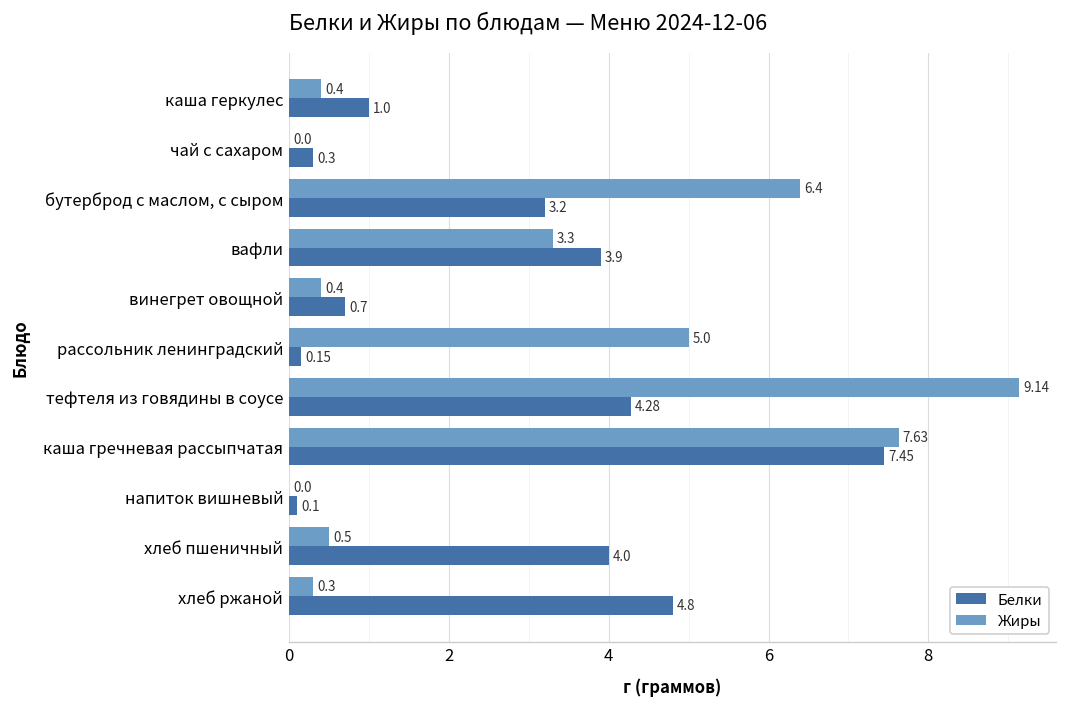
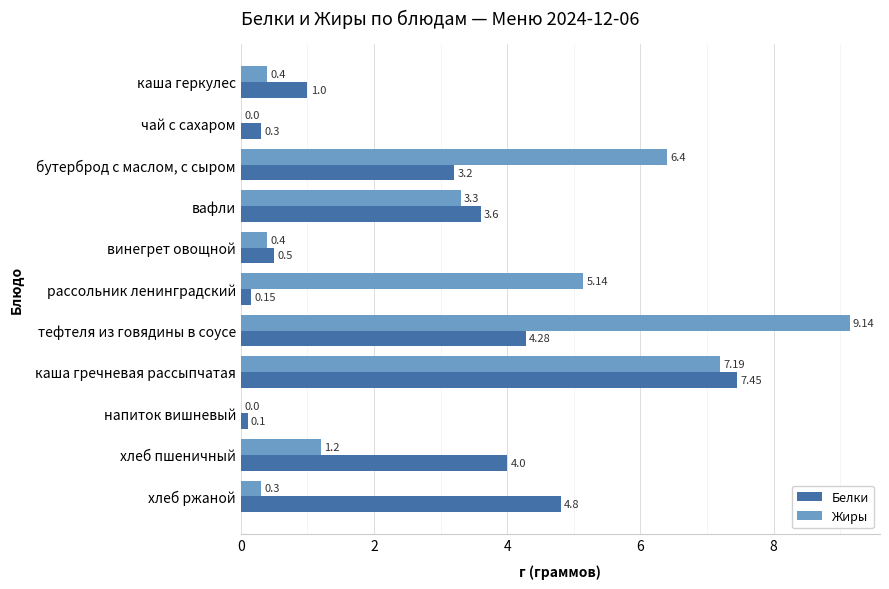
  {
    "Белки": {
      "каша геркулес": 1.0,
      "чай с сахаром": 0.3,
      "бутерброд с маслом, с сыром": 3.2,
-     "вафли": 3.9,
-     "винегрет овощной": 0.7,
+     "вафли": 3.6,
+     "винегрет овощной": 0.5,
      "рассольник ленинградский": 0.15,
      "тефтеля из говядины в соусе": 4.28,
      "каша гречневая рассыпчатая": 7.45,
      "напиток вишневый": 0.1,
      "хлеб пшеничный": 4.0,
      "хлеб ржаной": 4.8
    },
    "Жиры": {
      "каша геркулес": 0.4,
      "чай с сахаром": 0.0,
      "бутерброд с маслом, с сыром": 6.4,
      "вафли": 3.3,
      "винегрет овощной": 0.4,
-     "рассольник ленинградский": 5.0,
+     "рассольник ленинградский": 5.14,
      "тефтеля из говядины в соусе": 9.14,
-     "каша гречневая рассыпчатая": 7.63,
+     "каша гречневая рассыпчатая": 7.19,
      "напиток вишневый": 0.0,
-     "хлеб пшеничный": 0.5,
+     "хлеб пшеничный": 1.2,
      "хлеб ржаной": 0.3
    }
  }
